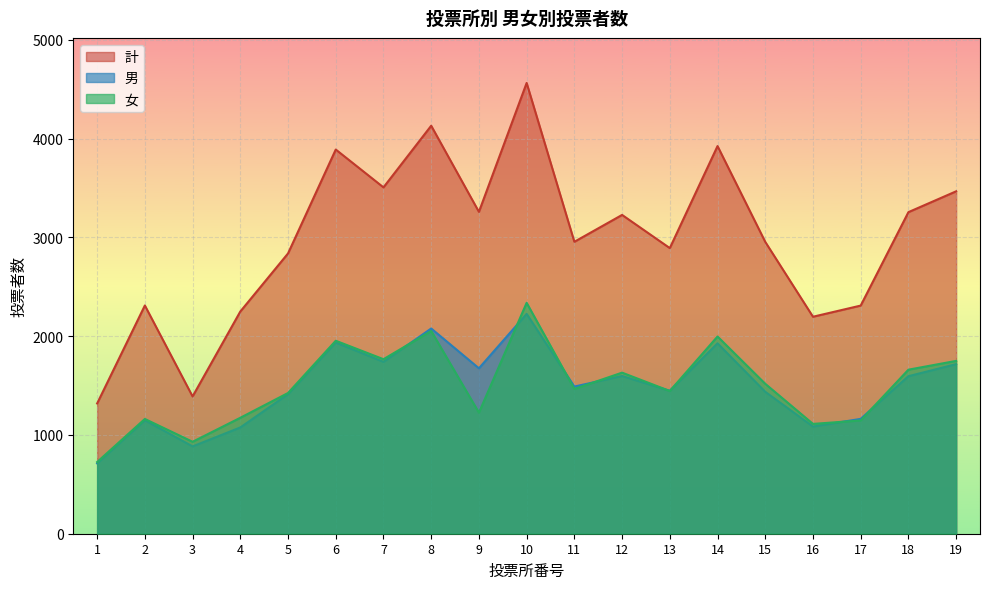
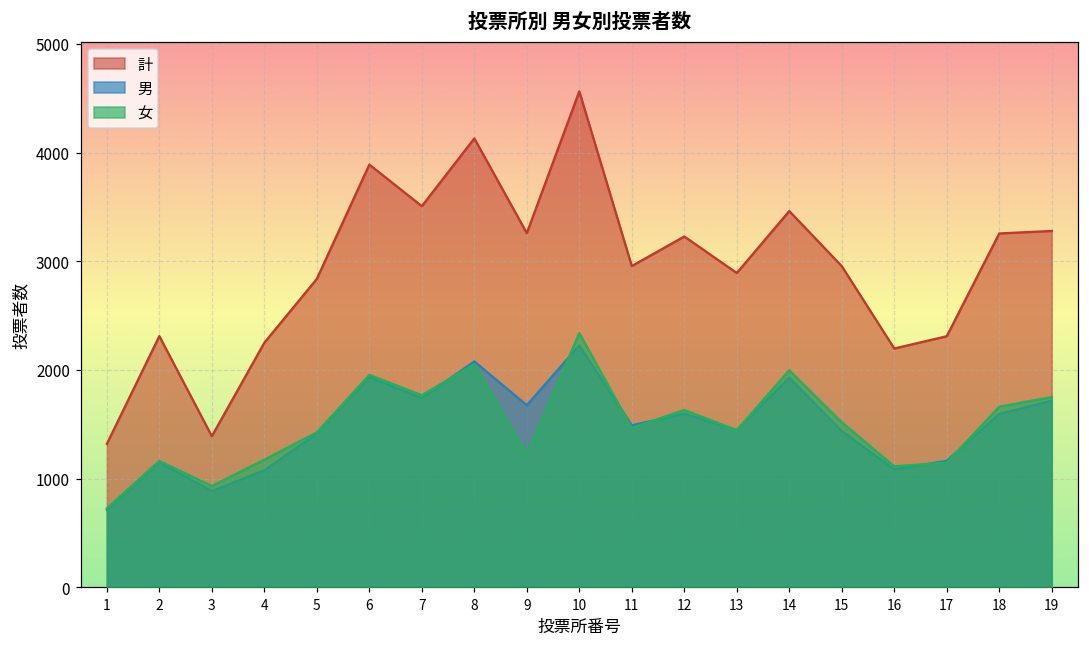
  {
    "計": {
      "1": 1300,
      "2": 2300,
      "3": 1400,
      "4": 2300,
      "5": 2800,
      "6": 3900,
      "7": 3500,
      "8": 4100,
      "9": 3300,
      "10": 4600,
      "11": 3000,
      "12": 3200,
      "13": 2900,
-     "14": 3900,
+     "14": 3500,
      "15": 3000,
      "16": 2200,
      "17": 2300,
      "18": 3300,
-     "19": 3500
+     "19": 3300
    },
    "男": {
      "3": 900,
      "4": 1100,
      "7": 1700,
      "9": 1700,
      "10": 2200,
      "12": 1600,
      "14": 1900,
      "15": 1400,
      "16": 1100,
      "18": 1600,
      "19": 1700
    },
    "女": {
      "3": 900,
      "4": 1200,
      "7": 1800,
      "9": 1200,
      "10": 2300,
      "12": 1600,
      "14": 2000,
      "15": 1500,
      "16": 1100,
      "18": 1700,
      "19": 1800
    }
  }
